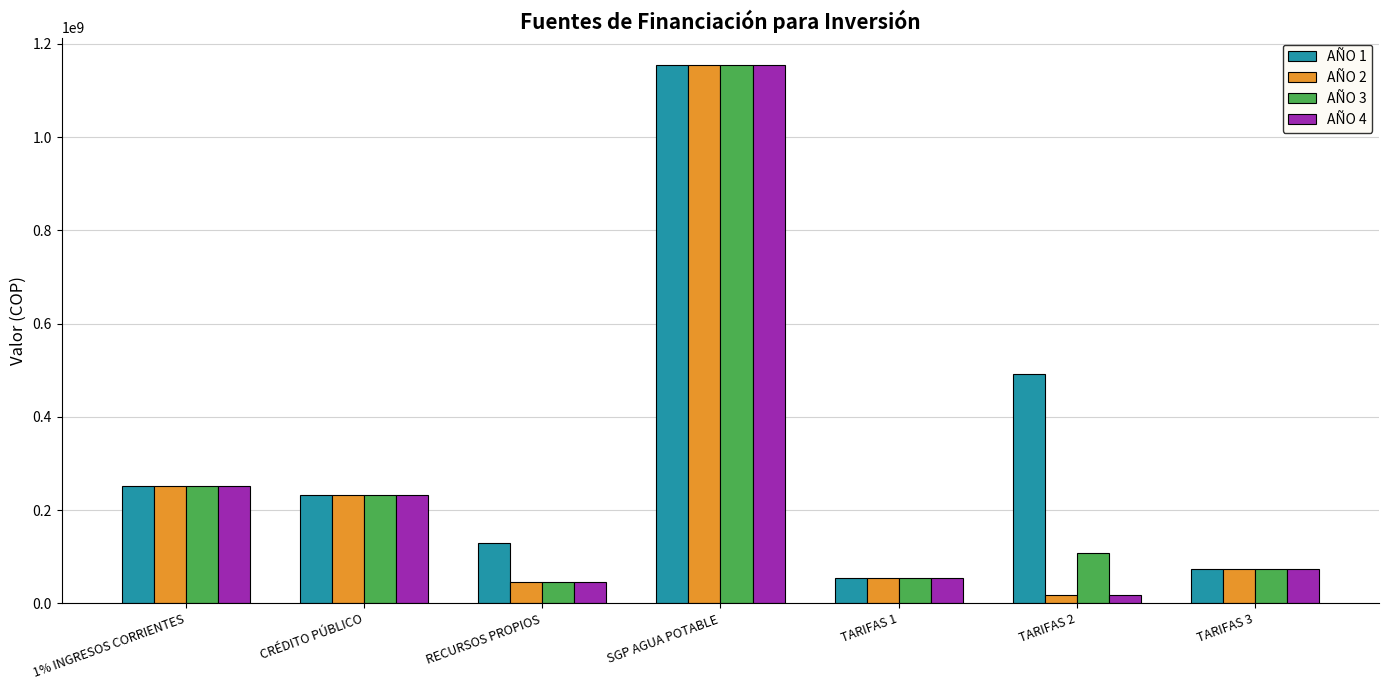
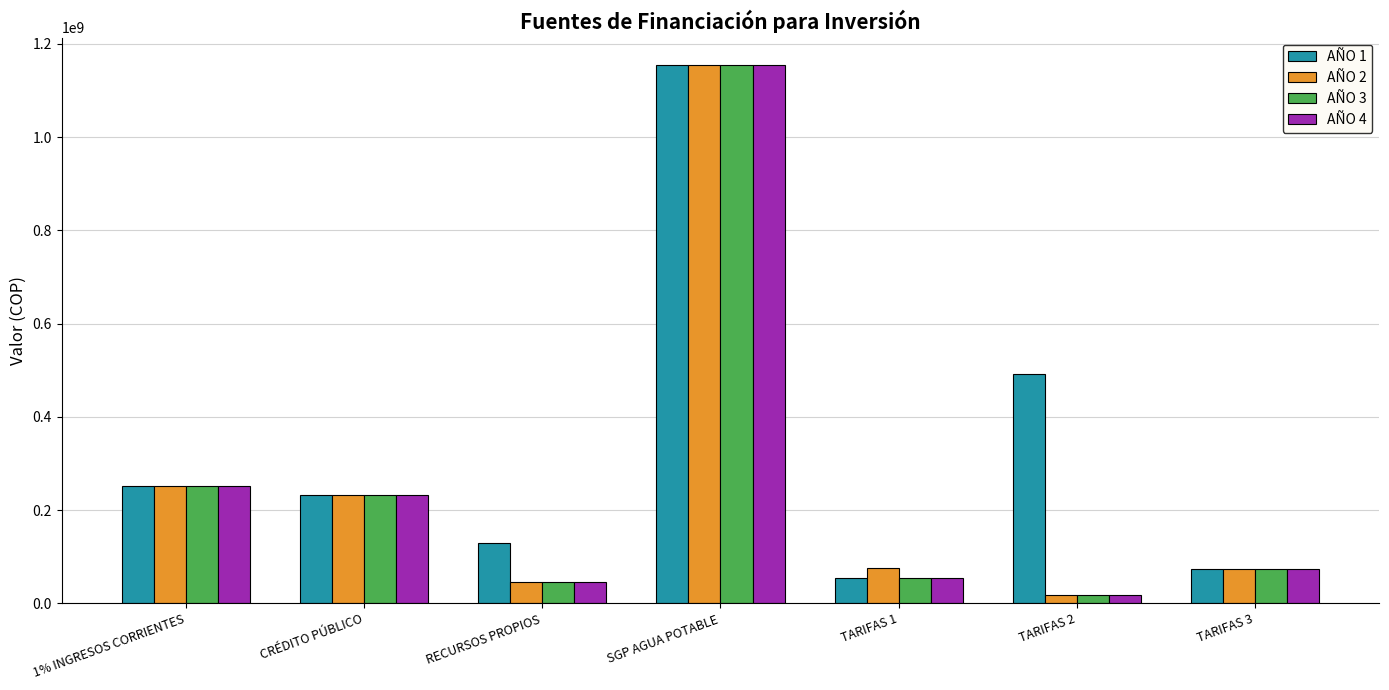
  {
    "AÑO 1": {
      "1% INGRESOS CORRIENTES": 250000000,
      "CRÉDITO PÚBLICO": 230000000,
      "RECURSOS PROPIOS": 130000000,
      "SGP AGUA POTABLE": 1160000000,
      "TARIFAS 1": 50000000,
      "TARIFAS 2": 490000000,
      "TARIFAS 3": 70000000
    },
    "AÑO 2": {
      "1% INGRESOS CORRIENTES": 250000000,
      "CRÉDITO PÚBLICO": 230000000,
      "RECURSOS PROPIOS": 50000000,
      "SGP AGUA POTABLE": 1160000000,
-     "TARIFAS 1": 50000000,
+     "TARIFAS 1": 80000000,
      "TARIFAS 2": 20000000,
      "TARIFAS 3": 70000000
    },
    "AÑO 3": {
      "1% INGRESOS CORRIENTES": 250000000,
      "CRÉDITO PÚBLICO": 230000000,
      "RECURSOS PROPIOS": 50000000,
      "SGP AGUA POTABLE": 1160000000,
      "TARIFAS 1": 50000000,
-     "TARIFAS 2": 110000000,
+     "TARIFAS 2": 20000000,
      "TARIFAS 3": 70000000
    },
    "AÑO 4": {
      "1% INGRESOS CORRIENTES": 250000000,
      "CRÉDITO PÚBLICO": 230000000,
      "RECURSOS PROPIOS": 50000000,
      "SGP AGUA POTABLE": 1160000000,
      "TARIFAS 1": 50000000,
      "TARIFAS 2": 20000000,
      "TARIFAS 3": 70000000
    }
  }
